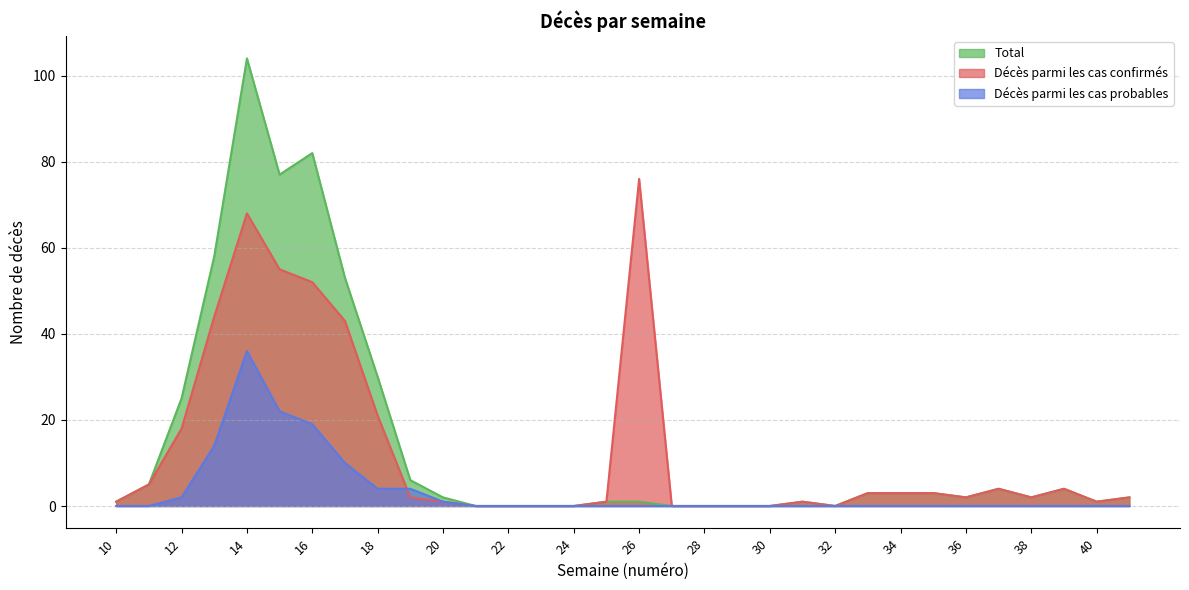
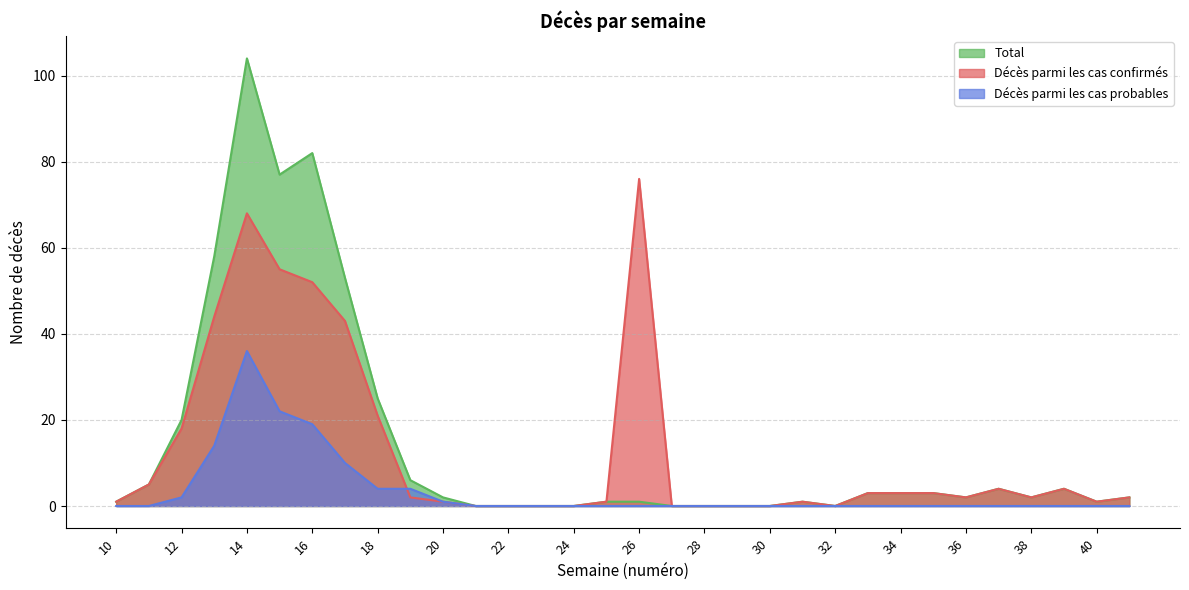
  {
    "Total": {
-     "12": 25,
+     "12": 20,
      "14": 104,
      "16": 82,
-     "18": 30,
+     "18": 25,
      "20": 2,
      "26": 1
    },
    "Décès parmi les cas confirmés": {
      "12": 18,
      "14": 68,
      "16": 52,
      "18": 21,
      "26": 76
    },
    "Décès parmi les cas probables": {
      "10": 0,
      "12": 2,
      "14": 36,
      "16": 19,
      "18": 4,
      "26": 0,
      "34": 0,
      "36": 0,
      "38": 0,
      "40": 0
    }
  }
